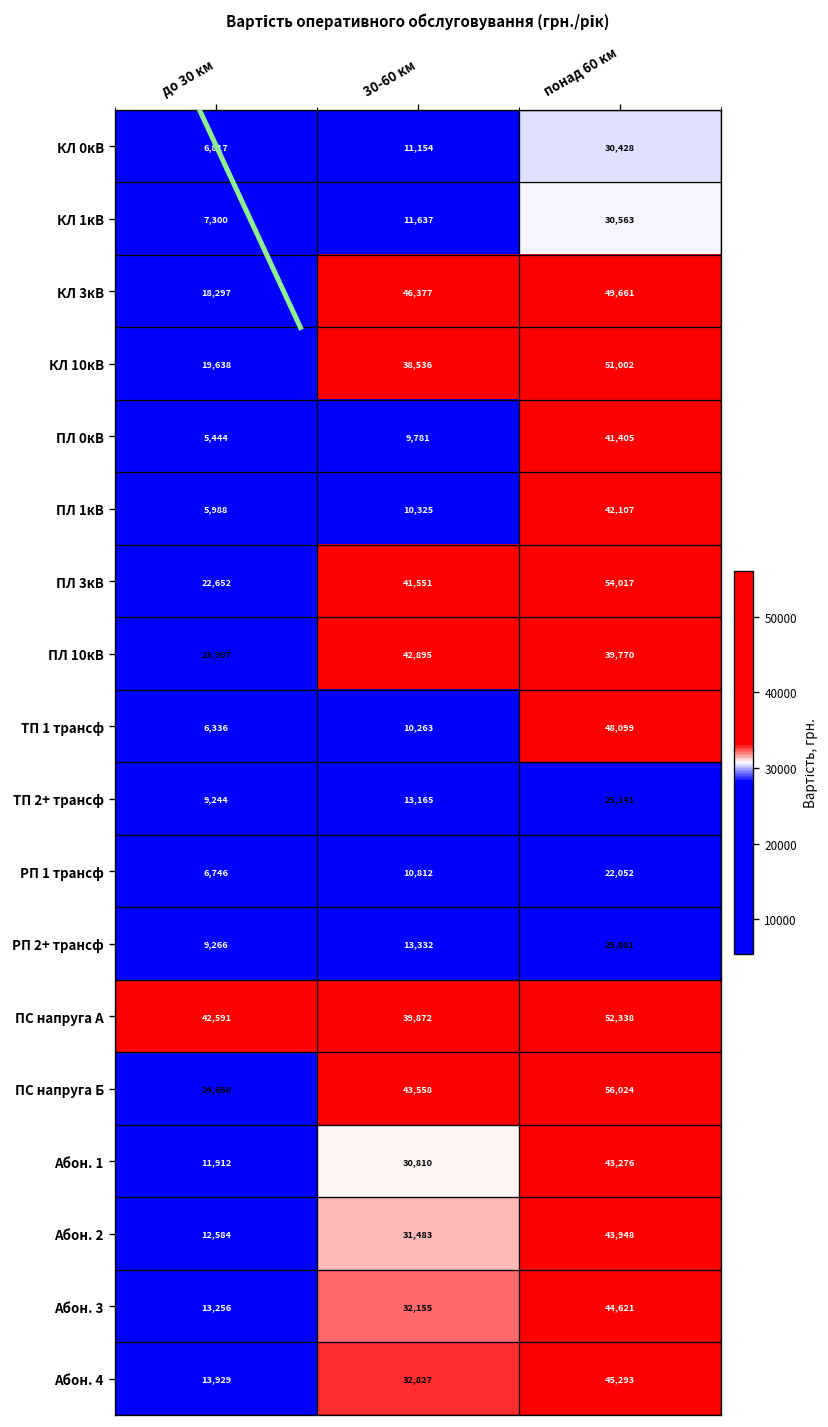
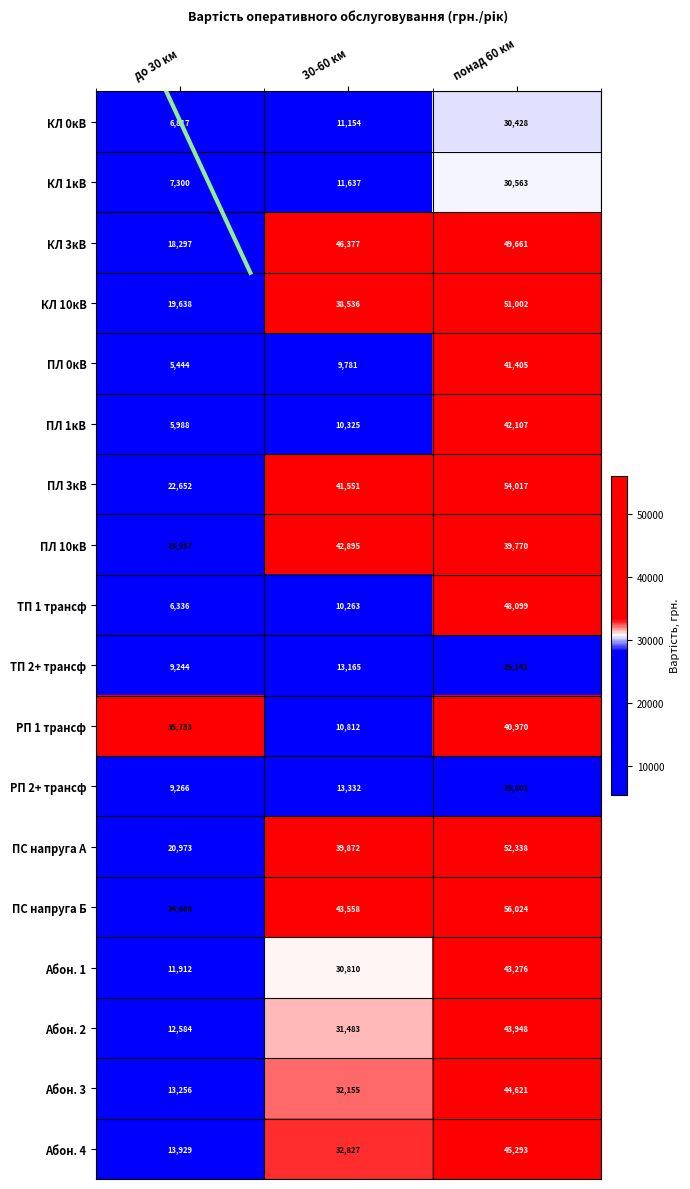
  {
    "КЛ 0кВ": {
      "30-60 км": "11,154",
      "понад 60 км": "30,428"
    },
    "КЛ 1кВ": {
      "до 30 км": "7,300",
      "30-60 км": "11,637",
      "понад 60 км": "30,563"
    },
    "КЛ 3кВ": {
      "до 30 км": "18,297",
      "30-60 км": "46,377",
      "понад 60 км": "49,661"
    },
    "КЛ 10кВ": {
      "до 30 км": "19,638",
      "30-60 км": "38,536",
      "понад 60 км": "51,002"
    },
    "ПЛ 0кВ": {
      "до 30 км": "5,444",
      "30-60 км": "9,781",
      "понад 60 км": "41,405"
    },
    "ПЛ 1кВ": {
      "до 30 км": "5,988",
      "30-60 км": "10,325",
      "понад 60 км": "42,107"
    },
    "ПЛ 3кВ": {
      "до 30 км": "22,652",
      "30-60 км": "41,551",
      "понад 60 км": "54,017"
    },
    "ПЛ 10кВ": {
      "до 30 км": "23,997",
      "30-60 км": "42,895",
      "понад 60 км": "39,770"
    },
    "ТП 1 трансф": {
      "до 30 км": "6,336",
      "30-60 км": "10,263",
      "понад 60 км": "48,099"
    },
    "ТП 2+ трансф": {
      "до 30 км": "9,244",
      "30-60 км": "13,165",
      "понад 60 км": "25,141"
    },
    "РП 1 трансф": {
-     "до 30 км": "6,746",
+     "до 30 км": "35,733",
      "30-60 км": "10,812",
-     "понад 60 км": "22,052"
+     "понад 60 км": "40,970"
    },
    "РП 2+ трансф": {
      "до 30 км": "9,266",
      "30-60 км": "13,332",
      "понад 60 км": "25,801"
    },
    "ПС напруга А": {
-     "до 30 км": "42,591",
+     "до 30 км": "20,973",
      "30-60 км": "39,872",
      "понад 60 км": "52,338"
    },
    "ПС напруга Б": {
      "до 30 км": "24,660",
      "30-60 км": "43,558",
      "понад 60 км": "56,024"
    },
    "Абон. 1": {
      "до 30 км": "11,912",
      "30-60 км": "30,810",
      "понад 60 км": "43,276"
    },
    "Абон. 2": {
      "до 30 км": "12,584",
      "30-60 км": "31,483",
      "понад 60 км": "43,948"
    },
    "Абон. 3": {
      "до 30 км": "13,256",
      "30-60 км": "32,155",
      "понад 60 км": "44,621"
    },
    "Абон. 4": {
      "до 30 км": "13,929",
      "30-60 км": "32,827",
      "понад 60 км": "45,293"
    }
  }
